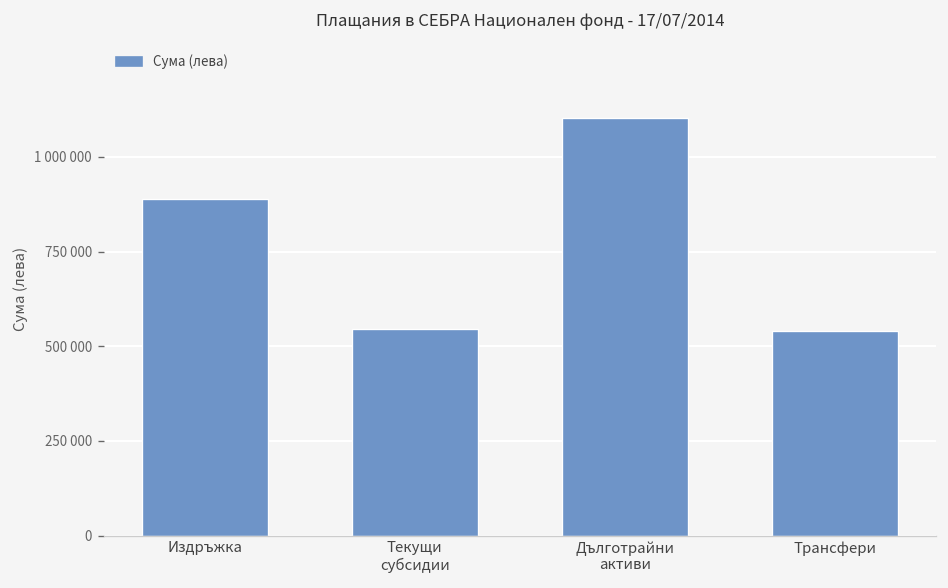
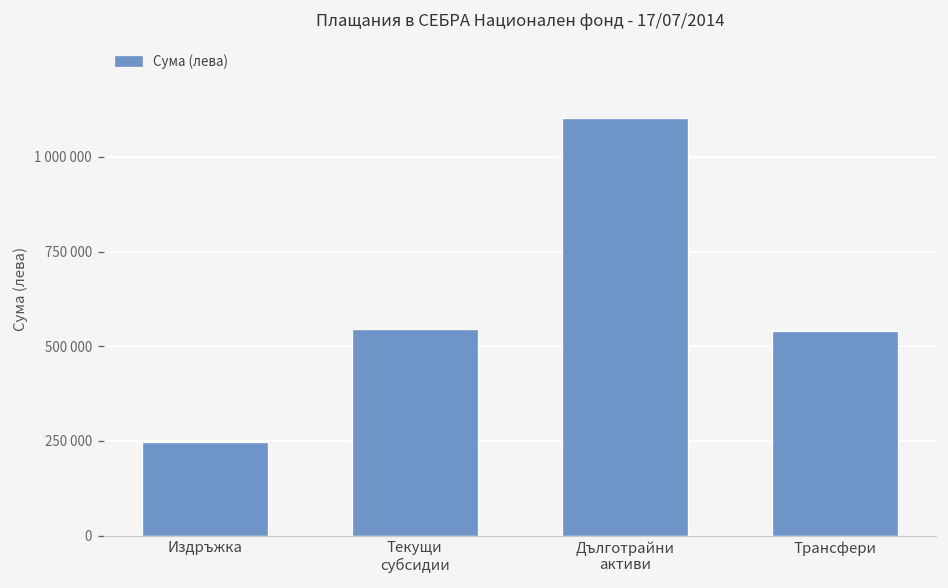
  {
-   "Издръжка": 890000,
+   "Издръжка": 250000,
    "Текущи субсидии": 550000,
    "Дълготрайни активи": 1100000,
    "Трансфери": 540000
  }
